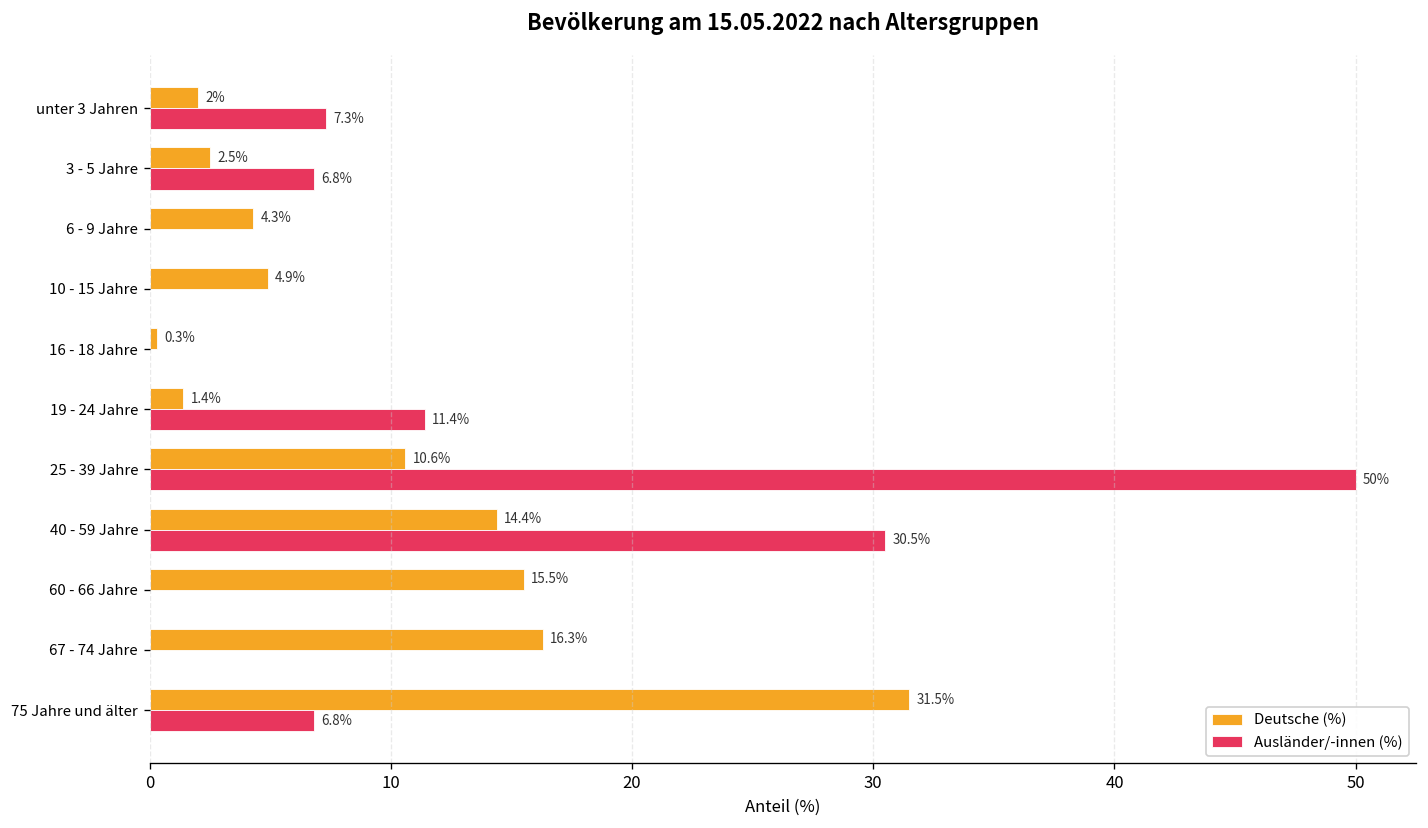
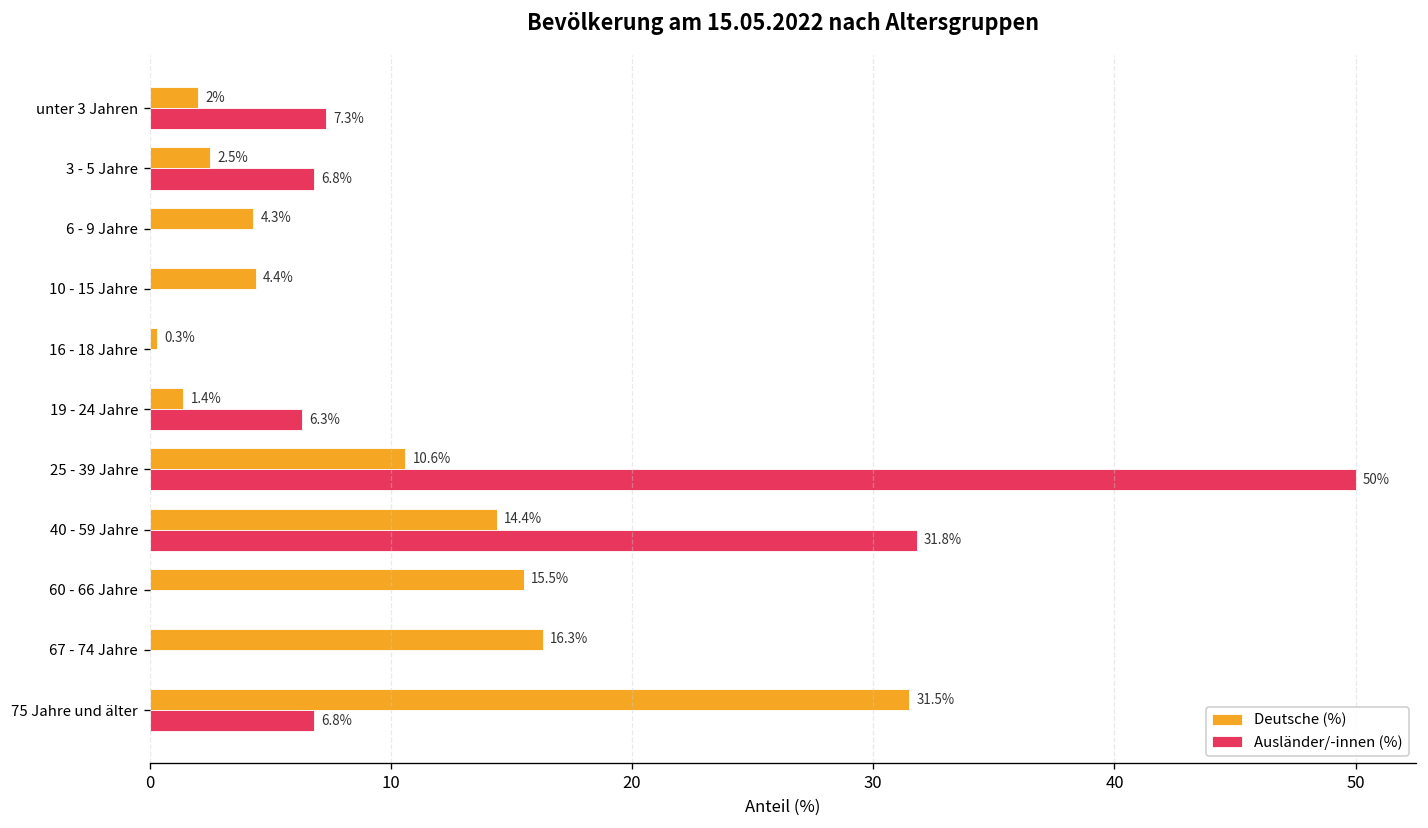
  {
    "Deutsche (%)": {
      "unter 3 Jahren": "2%",
      "3 - 5 Jahre": "2.5%",
      "6 - 9 Jahre": "4.3%",
-     "10 - 15 Jahre": "4.9%",
+     "10 - 15 Jahre": "4.4%",
      "16 - 18 Jahre": "0.3%",
      "19 - 24 Jahre": "1.4%",
      "25 - 39 Jahre": "10.6%",
      "40 - 59 Jahre": "14.4%",
      "60 - 66 Jahre": "15.5%",
      "67 - 74 Jahre": "16.3%",
      "75 Jahre und älter": "31.5%"
    },
    "Ausländer/-innen (%)": {
      "unter 3 Jahren": "7.3%",
      "3 - 5 Jahre": "6.8%",
-     "19 - 24 Jahre": "11.4%",
+     "19 - 24 Jahre": "6.3%",
      "25 - 39 Jahre": "50%",
-     "40 - 59 Jahre": "30.5%",
+     "40 - 59 Jahre": "31.8%",
      "75 Jahre und älter": "6.8%"
    }
  }
